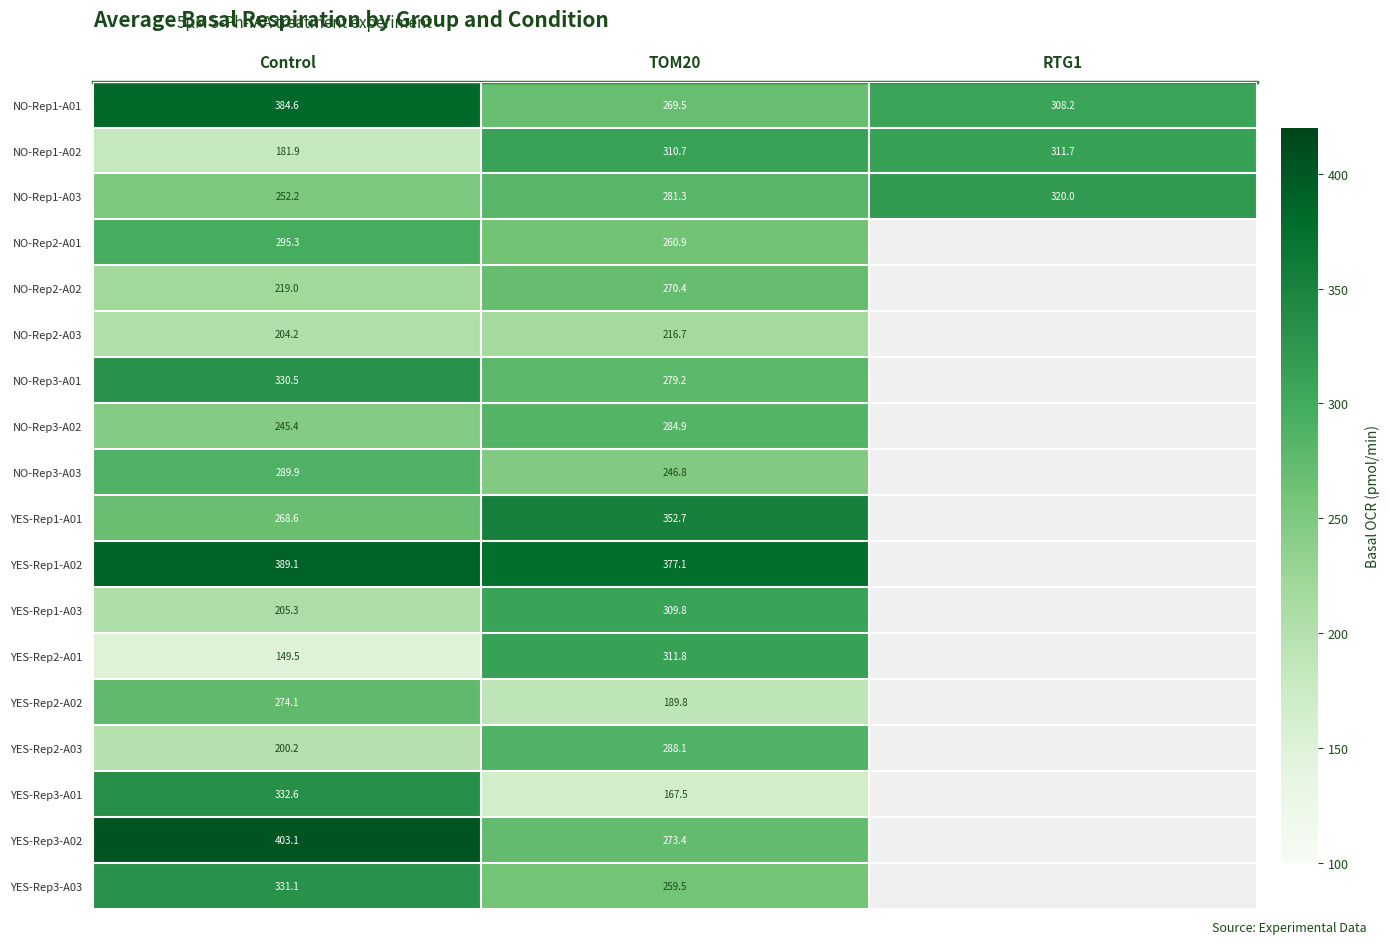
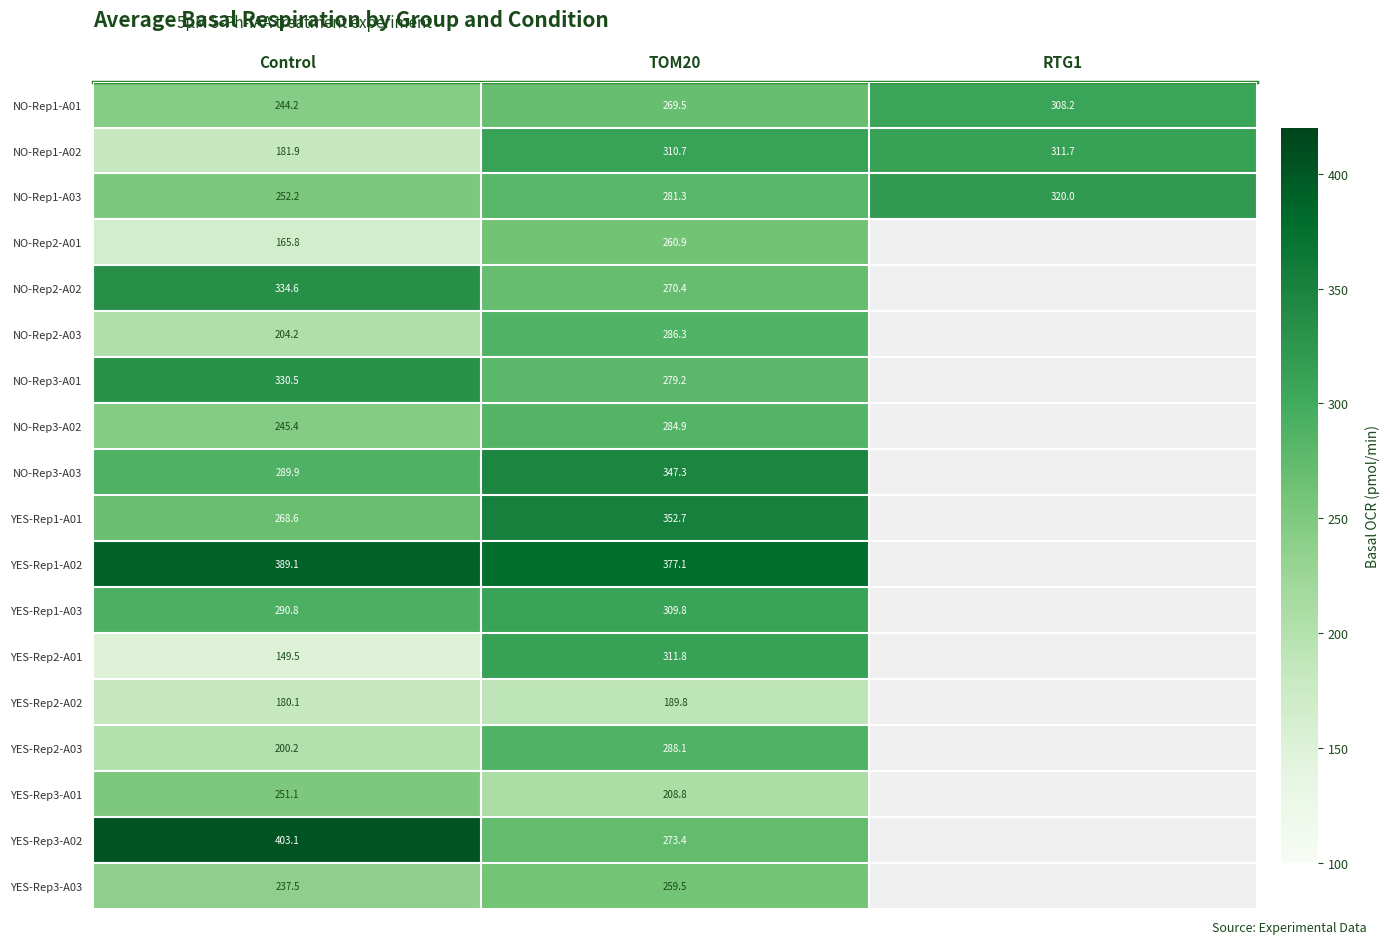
  {
    "NO-Rep1-A01": {
-     "Control": 384.6,
+     "Control": 244.2,
      "TOM20": 269.5,
      "RTG1": 308.2
    },
    "NO-Rep1-A02": {
      "Control": 181.9,
      "TOM20": 310.7,
      "RTG1": 311.7
    },
    "NO-Rep1-A03": {
      "Control": 252.2,
      "TOM20": 281.3,
      "RTG1": 320.0
    },
    "NO-Rep2-A01": {
-     "Control": 295.3,
+     "Control": 165.8,
      "TOM20": 260.9
    },
    "NO-Rep2-A02": {
-     "Control": 219.0,
+     "Control": 334.6,
      "TOM20": 270.4
    },
    "NO-Rep2-A03": {
      "Control": 204.2,
-     "TOM20": 216.7
+     "TOM20": 286.3
    },
    "NO-Rep3-A01": {
      "Control": 330.5,
      "TOM20": 279.2
    },
    "NO-Rep3-A02": {
      "Control": 245.4,
      "TOM20": 284.9
    },
    "NO-Rep3-A03": {
      "Control": 289.9,
-     "TOM20": 246.8
+     "TOM20": 347.3
    },
    "YES-Rep1-A01": {
      "Control": 268.6,
      "TOM20": 352.7
    },
    "YES-Rep1-A02": {
      "Control": 389.1,
      "TOM20": 377.1
    },
    "YES-Rep1-A03": {
-     "Control": 205.3,
+     "Control": 290.8,
      "TOM20": 309.8
    },
    "YES-Rep2-A01": {
      "Control": 149.5,
      "TOM20": 311.8
    },
    "YES-Rep2-A02": {
-     "Control": 274.1,
+     "Control": 180.1,
      "TOM20": 189.8
    },
    "YES-Rep2-A03": {
      "Control": 200.2,
      "TOM20": 288.1
    },
    "YES-Rep3-A01": {
-     "Control": 332.6,
-     "TOM20": 167.5
+     "Control": 251.1,
+     "TOM20": 208.8
    },
    "YES-Rep3-A02": {
      "Control": 403.1,
      "TOM20": 273.4
    },
    "YES-Rep3-A03": {
-     "Control": 331.1,
+     "Control": 237.5,
      "TOM20": 259.5
    }
  }
